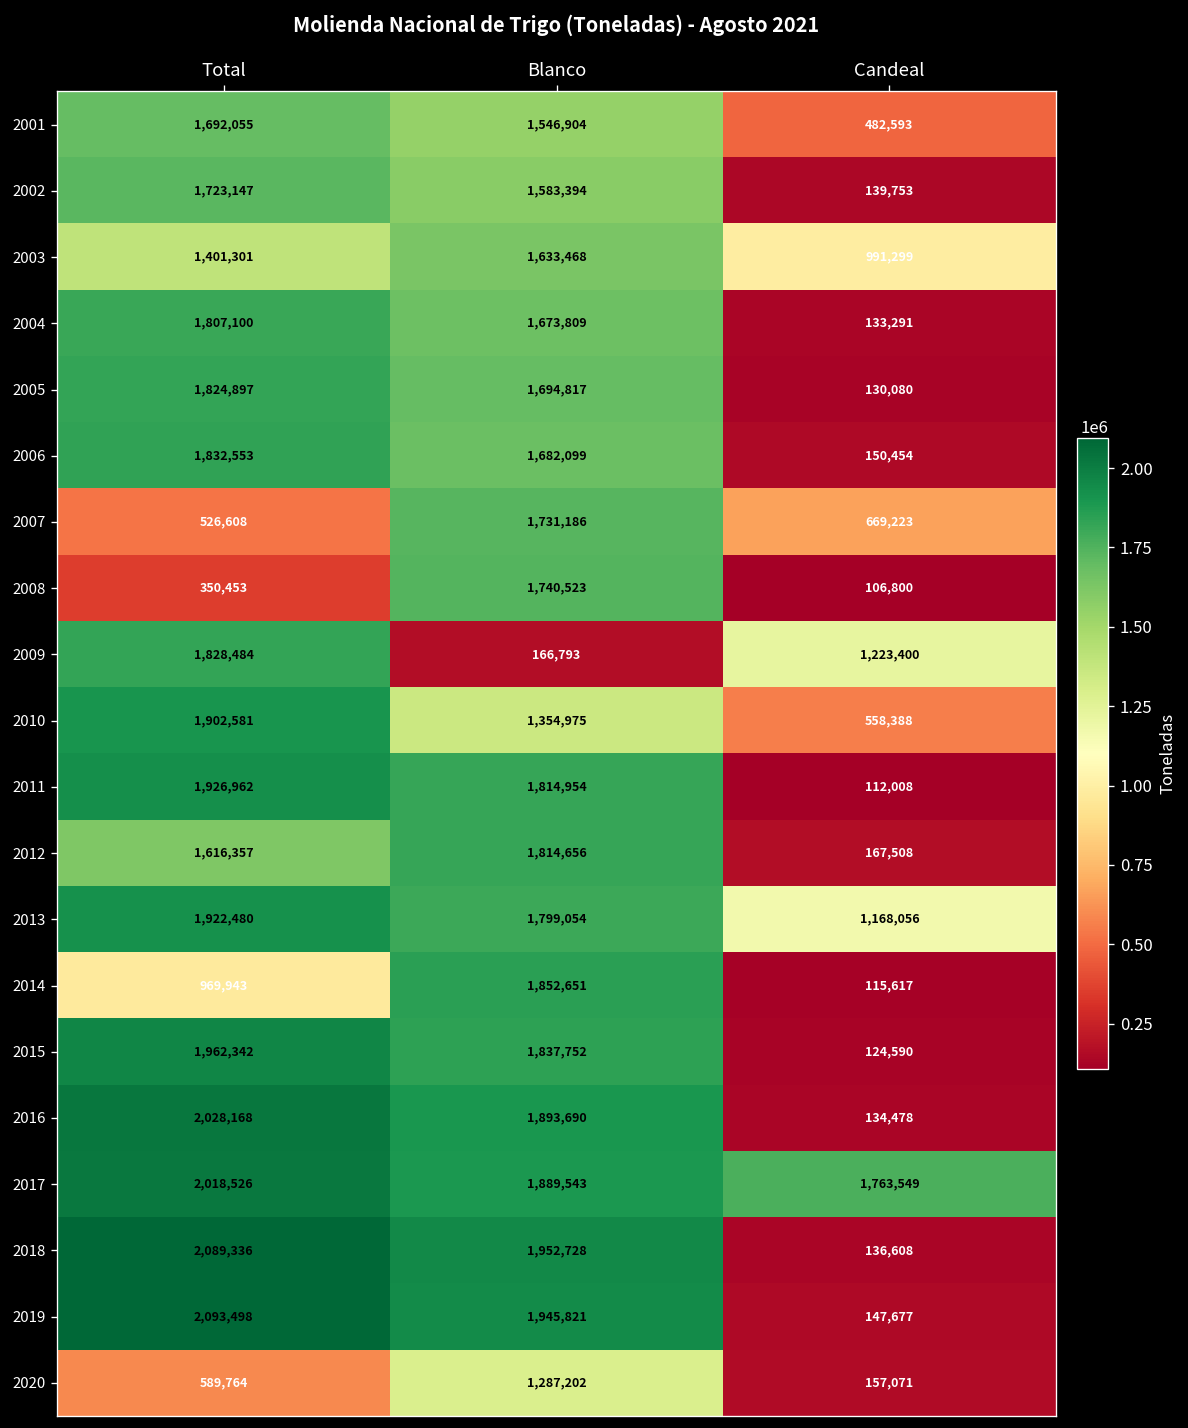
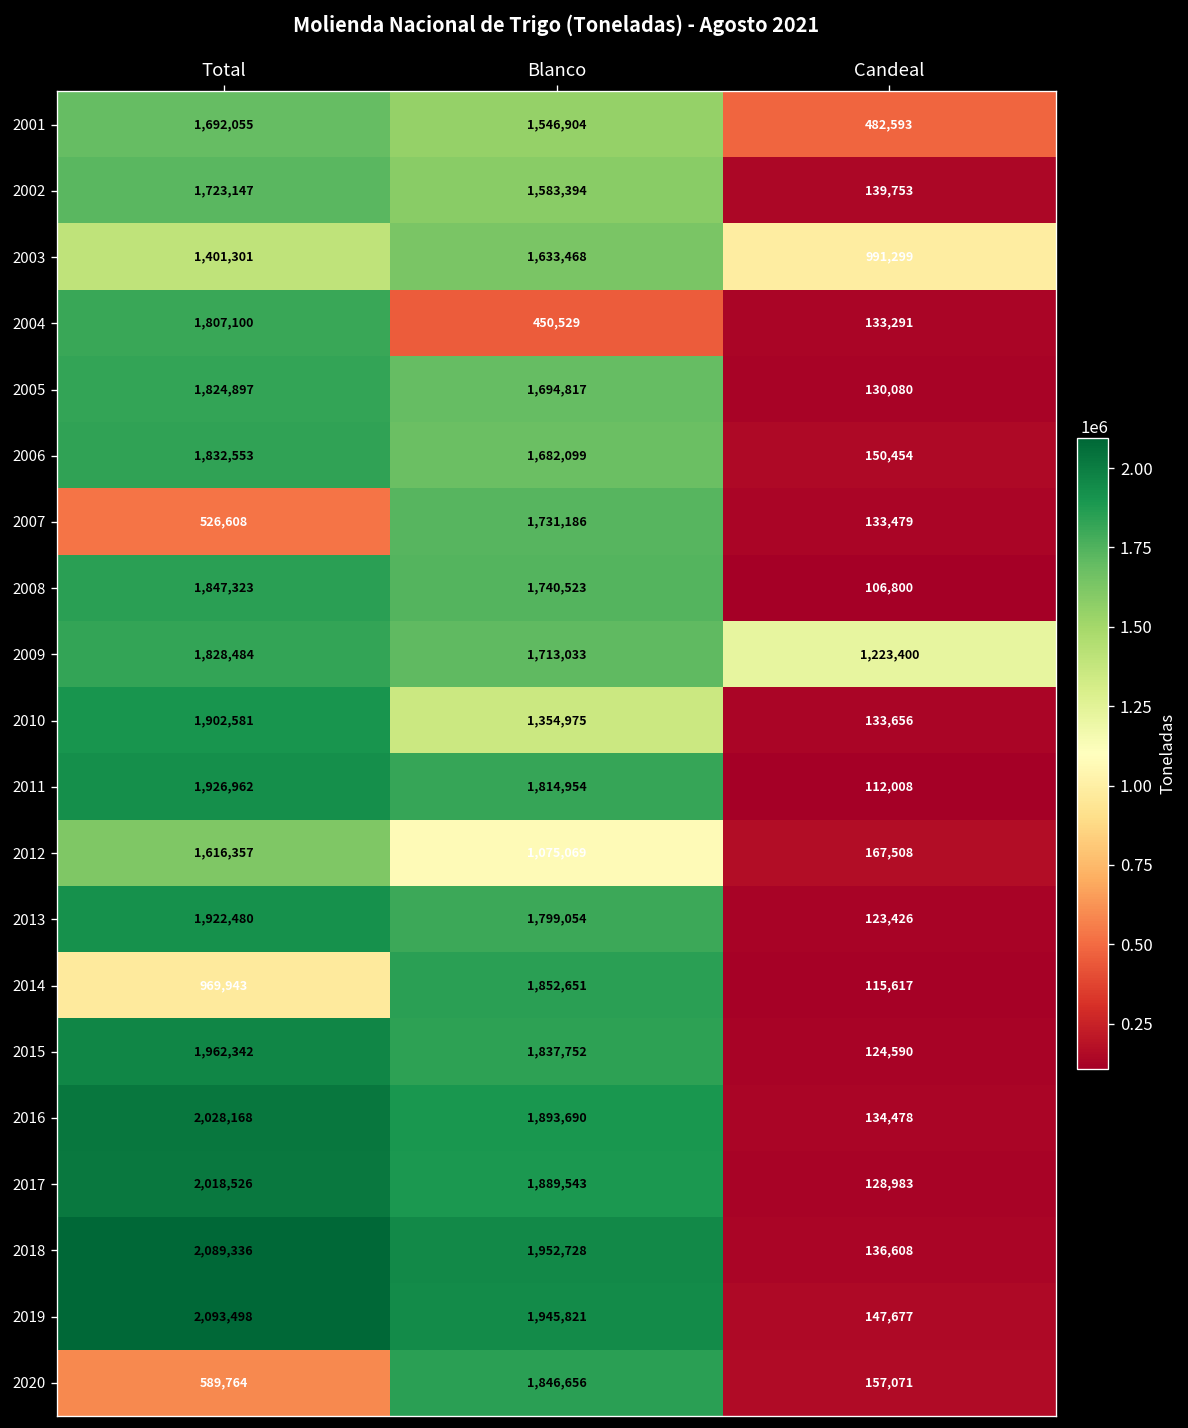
  {
    "2001": {
      "Total": "1,692,055",
      "Blanco": "1,546,904",
      "Candeal": "482,593"
    },
    "2002": {
      "Total": "1,723,147",
      "Blanco": "1,583,394",
      "Candeal": "139,753"
    },
    "2003": {
      "Total": "1,401,301",
      "Blanco": "1,633,468",
      "Candeal": "991,299"
    },
    "2004": {
      "Total": "1,807,100",
-     "Blanco": "1,673,809",
+     "Blanco": "450,529",
      "Candeal": "133,291"
    },
    "2005": {
      "Total": "1,824,897",
      "Blanco": "1,694,817",
      "Candeal": "130,080"
    },
    "2006": {
      "Total": "1,832,553",
      "Blanco": "1,682,099",
      "Candeal": "150,454"
    },
    "2007": {
      "Total": "526,608",
      "Blanco": "1,731,186",
-     "Candeal": "669,223"
+     "Candeal": "133,479"
    },
    "2008": {
-     "Total": "350,453",
+     "Total": "1,847,323",
      "Blanco": "1,740,523",
      "Candeal": "106,800"
    },
    "2009": {
      "Total": "1,828,484",
-     "Blanco": "166,793",
+     "Blanco": "1,713,033",
      "Candeal": "1,223,400"
    },
    "2010": {
      "Total": "1,902,581",
      "Blanco": "1,354,975",
-     "Candeal": "558,388"
+     "Candeal": "133,656"
    },
    "2011": {
      "Total": "1,926,962",
      "Blanco": "1,814,954",
      "Candeal": "112,008"
    },
    "2012": {
      "Total": "1,616,357",
-     "Blanco": "1,814,656",
+     "Blanco": "1,075,069",
      "Candeal": "167,508"
    },
    "2013": {
      "Total": "1,922,480",
      "Blanco": "1,799,054",
-     "Candeal": "1,168,056"
+     "Candeal": "123,426"
    },
    "2014": {
      "Total": "969,943",
      "Blanco": "1,852,651",
      "Candeal": "115,617"
    },
    "2015": {
      "Total": "1,962,342",
      "Blanco": "1,837,752",
      "Candeal": "124,590"
    },
    "2016": {
      "Total": "2,028,168",
      "Blanco": "1,893,690",
      "Candeal": "134,478"
    },
    "2017": {
      "Total": "2,018,526",
      "Blanco": "1,889,543",
-     "Candeal": "1,763,549"
+     "Candeal": "128,983"
    },
    "2018": {
      "Total": "2,089,336",
      "Blanco": "1,952,728",
      "Candeal": "136,608"
    },
    "2019": {
      "Total": "2,093,498",
      "Blanco": "1,945,821",
      "Candeal": "147,677"
    },
    "2020": {
      "Total": "589,764",
-     "Blanco": "1,287,202",
+     "Blanco": "1,846,656",
      "Candeal": "157,071"
    }
  }
